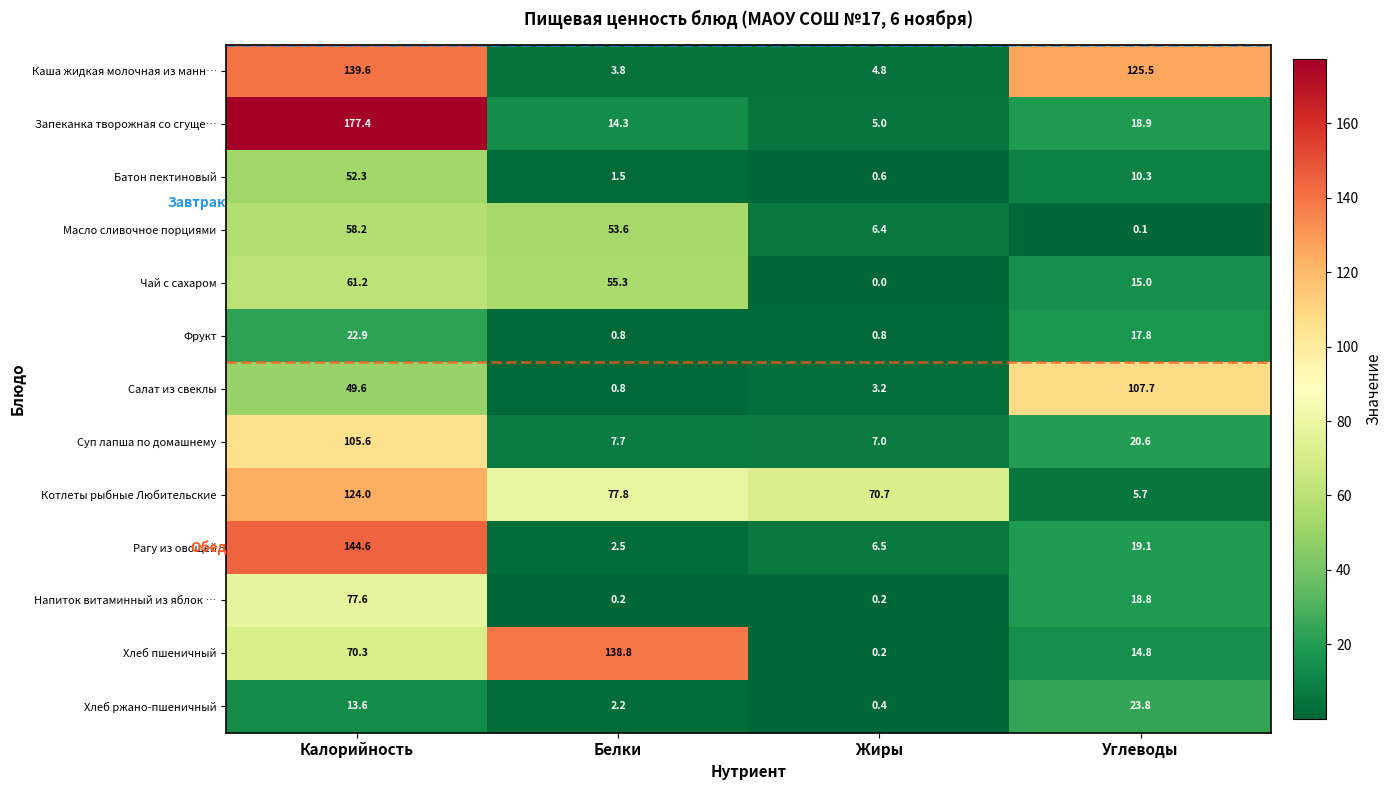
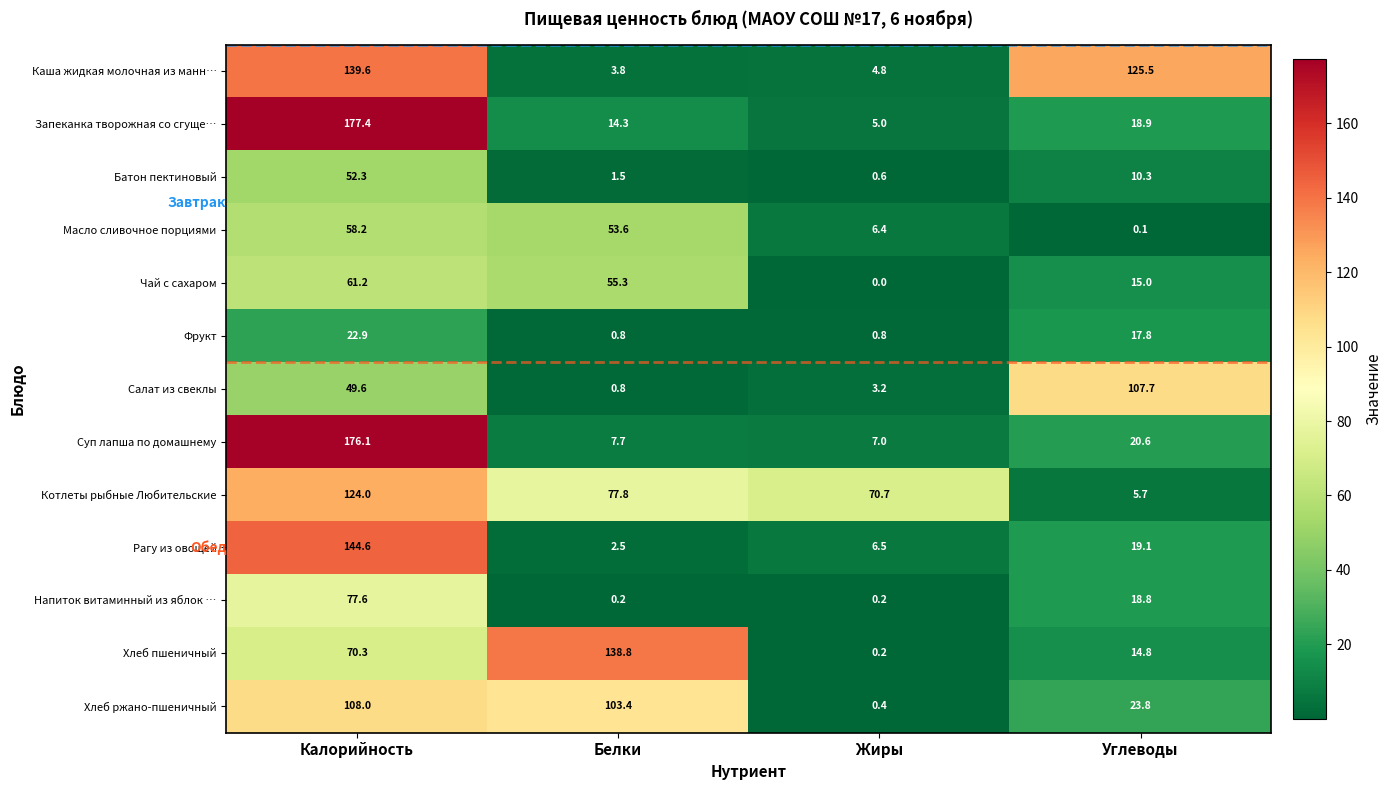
  {
    "Каша жидкая молочная из манн…": {
      "Калорийность": 139.6,
      "Белки": 3.8,
      "Жиры": 4.8,
      "Углеводы": 125.5
    },
    "Запеканка творожная со сгуще…": {
      "Калорийность": 177.4,
      "Белки": 14.3,
      "Жиры": 5.0,
      "Углеводы": 18.9
    },
    "Батон пектиновый": {
      "Калорийность": 52.3,
      "Белки": 1.5,
      "Жиры": 0.6,
      "Углеводы": 10.3
    },
    "Масло сливочное порциями": {
      "Калорийность": 58.2,
      "Белки": 53.6,
      "Жиры": 6.4,
      "Углеводы": 0.1
    },
    "Чай с сахаром": {
      "Калорийность": 61.2,
      "Белки": 55.3,
      "Жиры": 0.0,
      "Углеводы": 15.0
    },
    "Фрукт": {
      "Калорийность": 22.9,
      "Белки": 0.8,
      "Жиры": 0.8,
      "Углеводы": 17.8
    },
    "Салат из свеклы": {
      "Калорийность": 49.6,
      "Белки": 0.8,
      "Жиры": 3.2,
      "Углеводы": 107.7
    },
    "Суп лапша по домашнему": {
-     "Калорийность": 105.6,
+     "Калорийность": 176.1,
      "Белки": 7.7,
      "Жиры": 7.0,
      "Углеводы": 20.6
    },
    "Котлеты рыбные Любительские": {
      "Калорийность": 124.0,
      "Белки": 77.8,
      "Жиры": 70.7,
      "Углеводы": 5.7
    },
    "Рагу из овощей": {
      "Калорийность": 144.6,
      "Белки": 2.5,
      "Жиры": 6.5,
      "Углеводы": 19.1
    },
    "Напиток витаминный из яблок …": {
      "Калорийность": 77.6,
      "Белки": 0.2,
      "Жиры": 0.2,
      "Углеводы": 18.8
    },
    "Хлеб пшеничный": {
      "Калорийность": 70.3,
      "Белки": 138.8,
      "Жиры": 0.2,
      "Углеводы": 14.8
    },
    "Хлеб ржано-пшеничный": {
-     "Калорийность": 13.6,
-     "Белки": 2.2,
+     "Калорийность": 108.0,
+     "Белки": 103.4,
      "Жиры": 0.4,
      "Углеводы": 23.8
    }
  }
